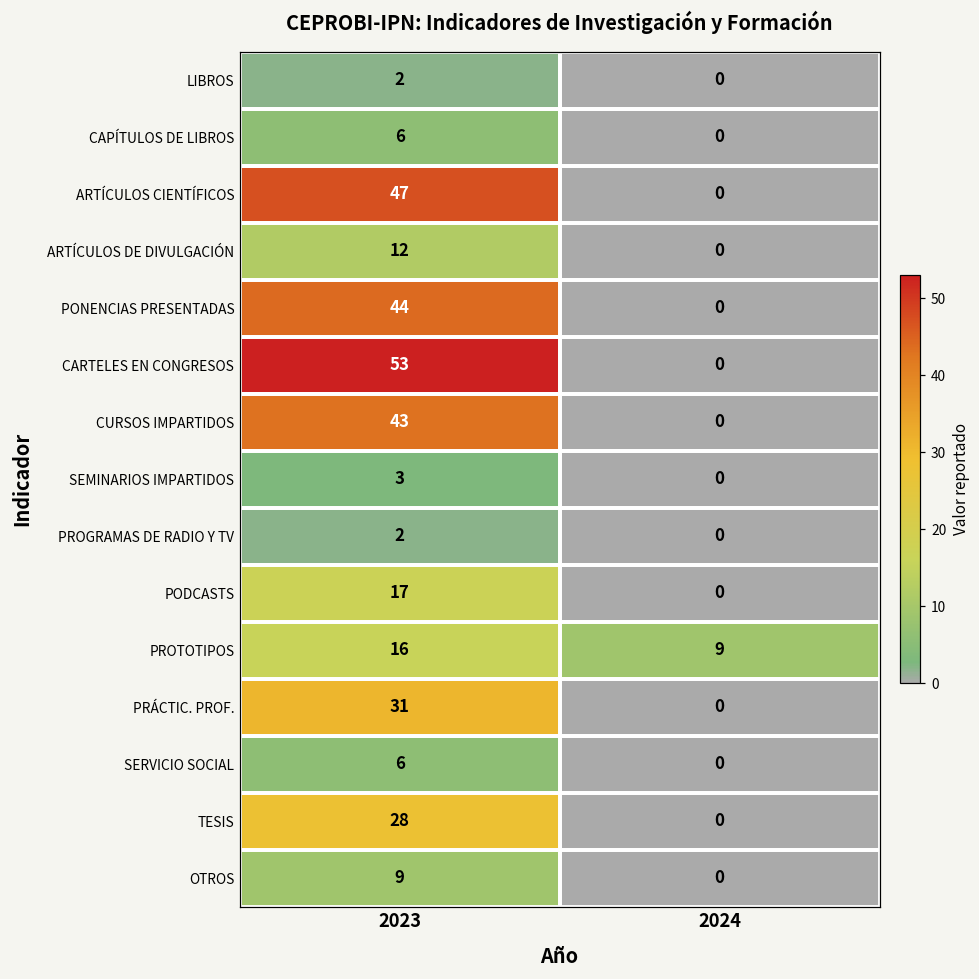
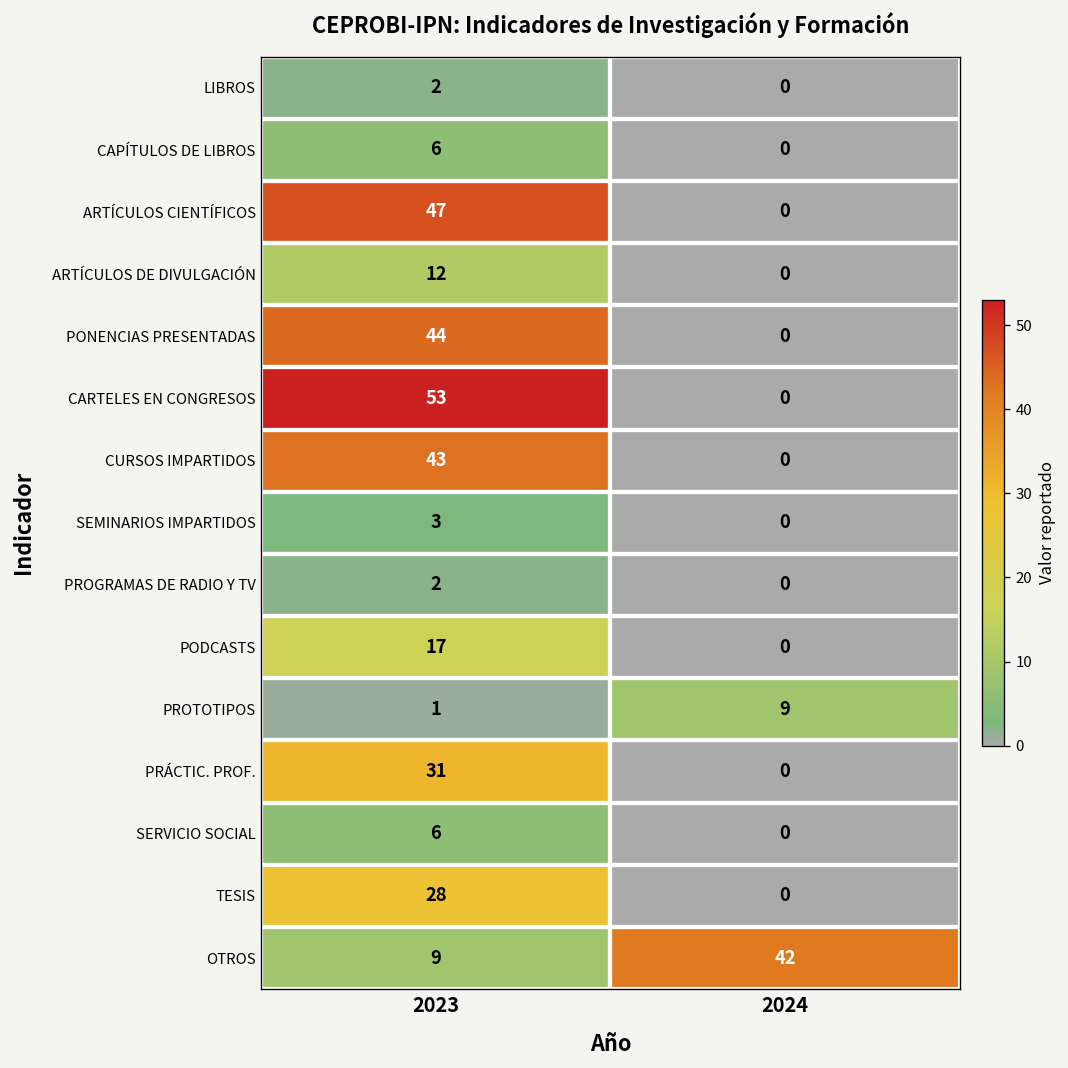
  {
    "LIBROS": {
      "2023": 2,
      "2024": 0
    },
    "CAPÍTULOS DE LIBROS": {
      "2023": 6,
      "2024": 0
    },
    "ARTÍCULOS CIENTÍFICOS": {
      "2023": 47,
      "2024": 0
    },
    "ARTÍCULOS DE DIVULGACIÓN": {
      "2023": 12,
      "2024": 0
    },
    "PONENCIAS PRESENTADAS": {
      "2023": 44,
      "2024": 0
    },
    "CARTELES EN CONGRESOS": {
      "2023": 53,
      "2024": 0
    },
    "CURSOS IMPARTIDOS": {
      "2023": 43,
      "2024": 0
    },
    "SEMINARIOS IMPARTIDOS": {
      "2023": 3,
      "2024": 0
    },
    "PROGRAMAS DE RADIO Y TV": {
      "2023": 2,
      "2024": 0
    },
    "PODCASTS": {
      "2023": 17,
      "2024": 0
    },
    "PROTOTIPOS": {
-     "2023": 16,
+     "2023": 1,
      "2024": 9
    },
    "PRÁCTIC. PROF.": {
      "2023": 31,
      "2024": 0
    },
    "SERVICIO SOCIAL": {
      "2023": 6,
      "2024": 0
    },
    "TESIS": {
      "2023": 28,
      "2024": 0
    },
    "OTROS": {
      "2023": 9,
-     "2024": 0
+     "2024": 42
    }
  }
